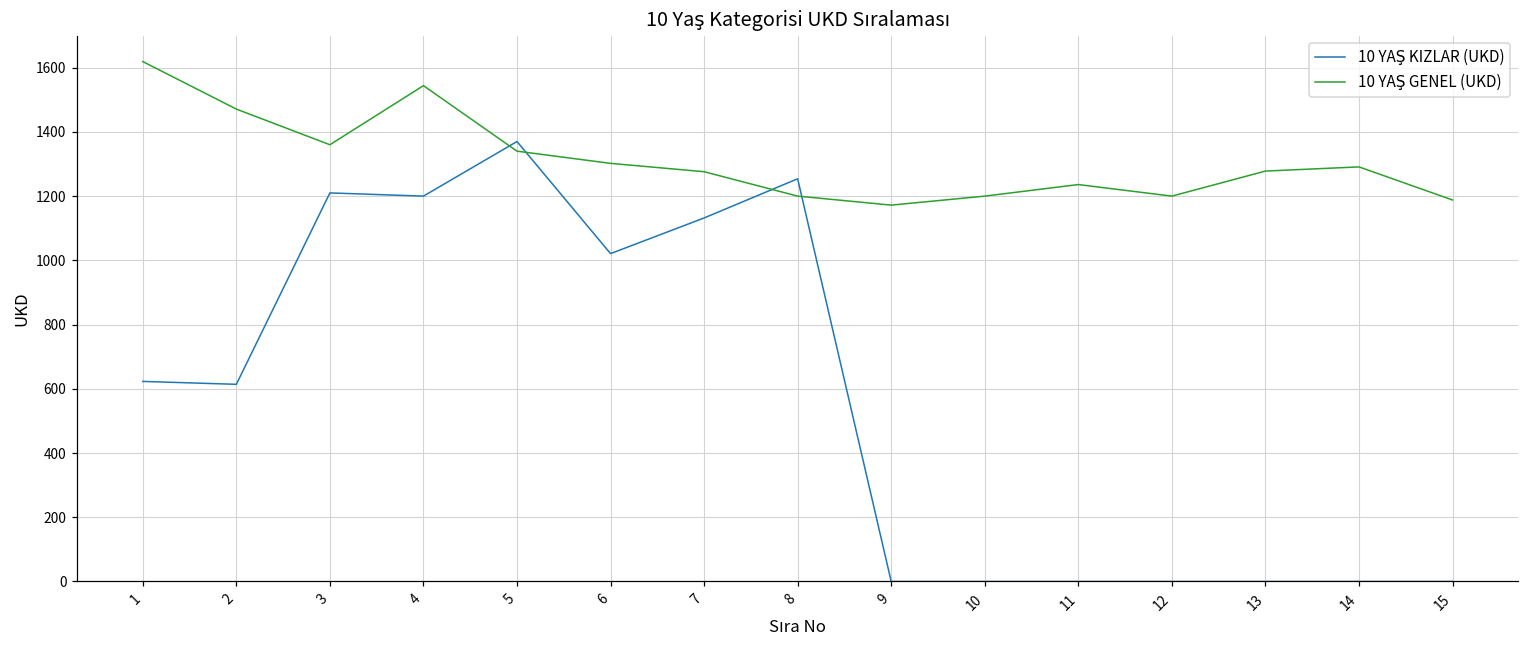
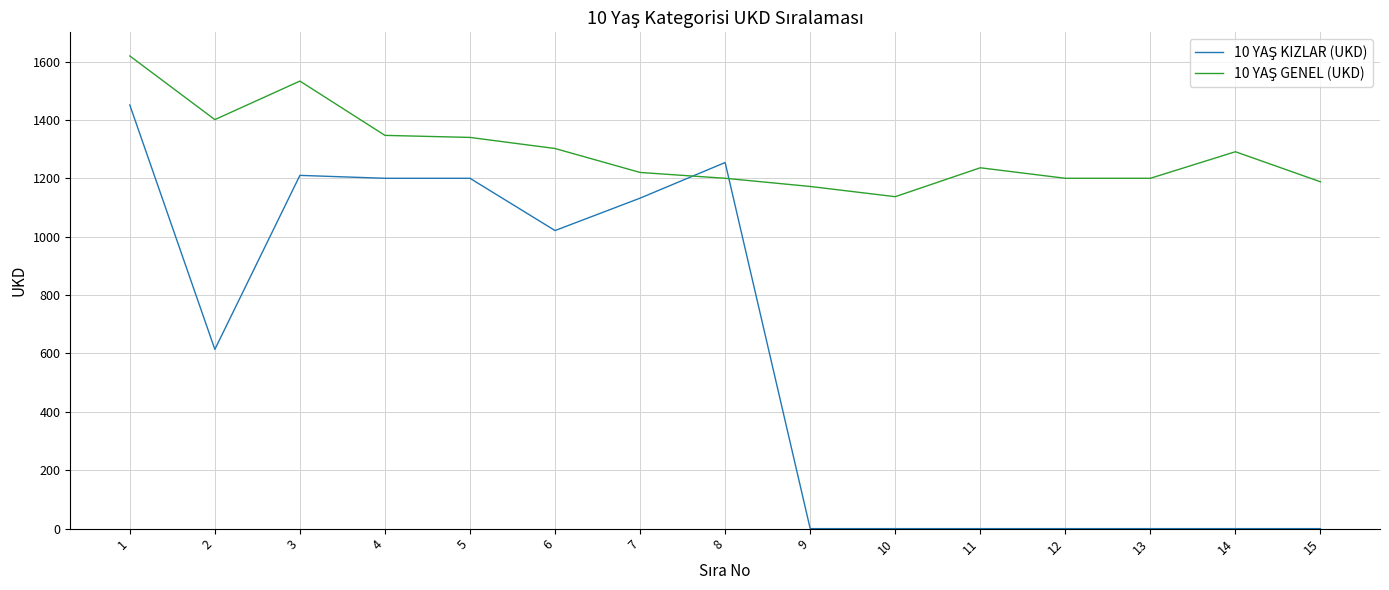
  {
    "10 YAŞ KIZLAR (UKD)": {
-     "1": 620,
+     "1": 1450,
      "2": 610,
      "3": 1210,
      "4": 1200,
-     "5": 1370,
+     "5": 1200,
      "6": 1020,
      "7": 1130,
      "8": 1250,
      "9": 0,
      "10": 0,
      "11": 0,
      "12": 0,
      "13": 0,
      "14": 0,
      "15": 0
    },
    "10 YAŞ GENEL (UKD)": {
      "1": 1620,
-     "2": 1470,
-     "3": 1360,
-     "4": 1540,
+     "2": 1400,
+     "3": 1530,
+     "4": 1350,
      "5": 1340,
      "6": 1300,
-     "7": 1280,
+     "7": 1220,
      "8": 1200,
      "9": 1170,
-     "10": 1200,
+     "10": 1140,
      "11": 1240,
      "12": 1200,
-     "13": 1280,
+     "13": 1200,
      "14": 1290,
      "15": 1190
    }
  }
